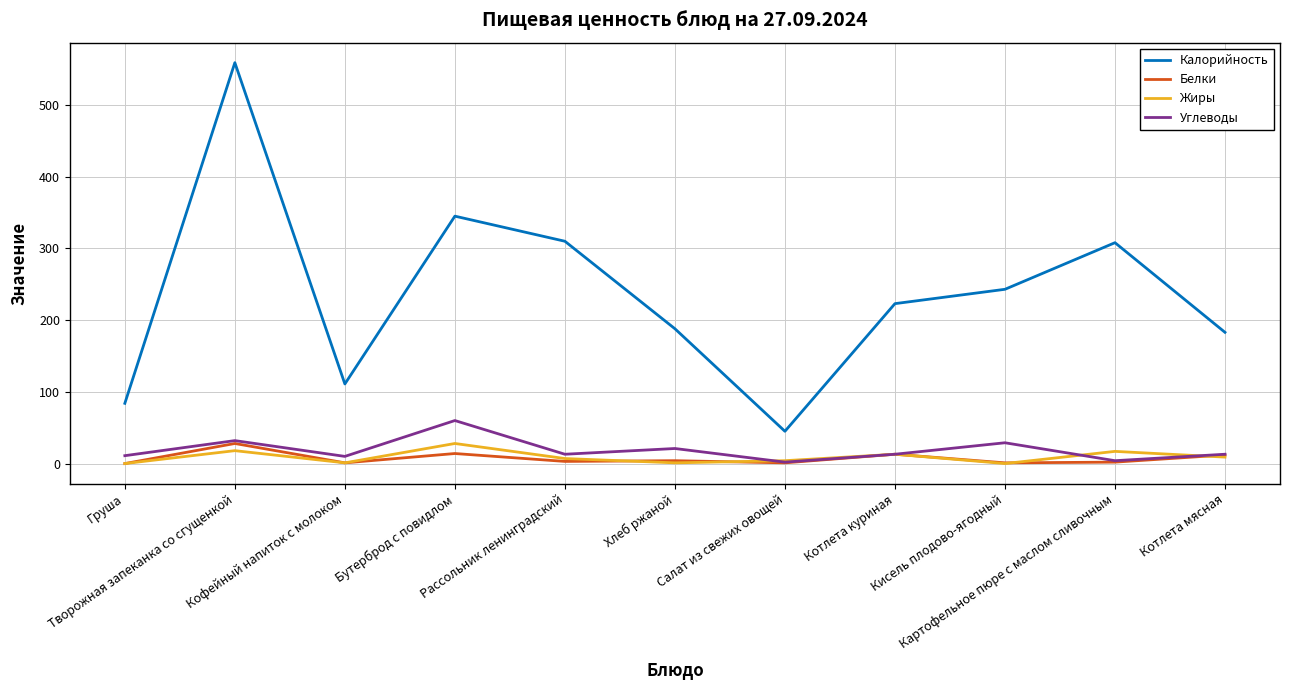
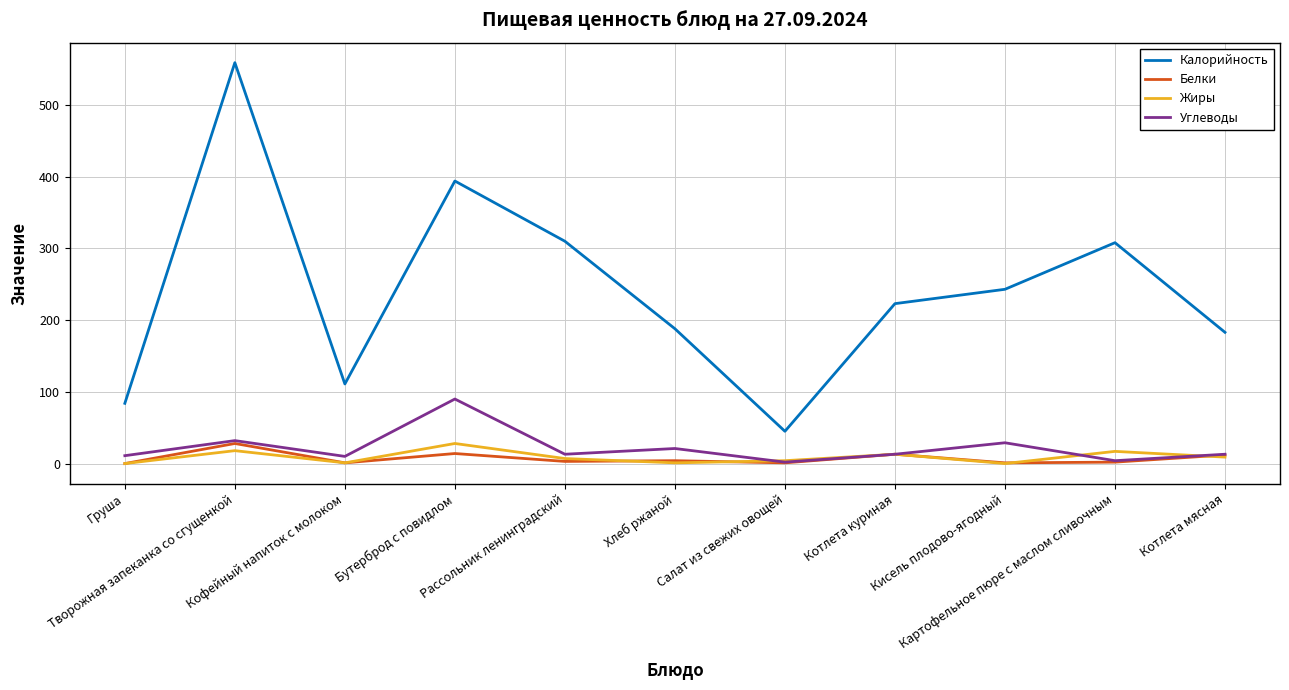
  {
    "Калорийность": {
      "Груша": 80,
      "Творожная запеканка со сгущенкой": 560,
      "Кофейный напиток с молоком": 110,
-     "Бутерброд с повидлом": 350,
+     "Бутерброд с повидлом": 390,
      "Рассольник ленинградский": 310,
      "Хлеб ржаной": 190,
      "Салат из свежих овощей": 50,
      "Котлета куриная": 220,
      "Кисель плодово-ягодный": 240,
      "Картофельное пюре с маслом сливочным": 310,
      "Котлета мясная": 180
    },
    "Белки": {
      "Творожная запеканка со сгущенкой": 30,
      "Бутерброд с повидлом": 10,
      "Рассольник ленинградский": 0
    },
    "Жиры": {
      "Творожная запеканка со сгущенкой": 20,
      "Бутерброд с повидлом": 30,
      "Рассольник ленинградский": 10,
      "Картофельное пюре с маслом сливочным": 20
    },
    "Углеводы": {
      "Груша": 10,
      "Творожная запеканка со сгущенкой": 30,
      "Кофейный напиток с молоком": 10,
-     "Бутерброд с повидлом": 60,
+     "Бутерброд с повидлом": 90,
      "Рассольник ленинградский": 10,
      "Хлеб ржаной": 20,
      "Кисель плодово-ягодный": 30
    }
  }
